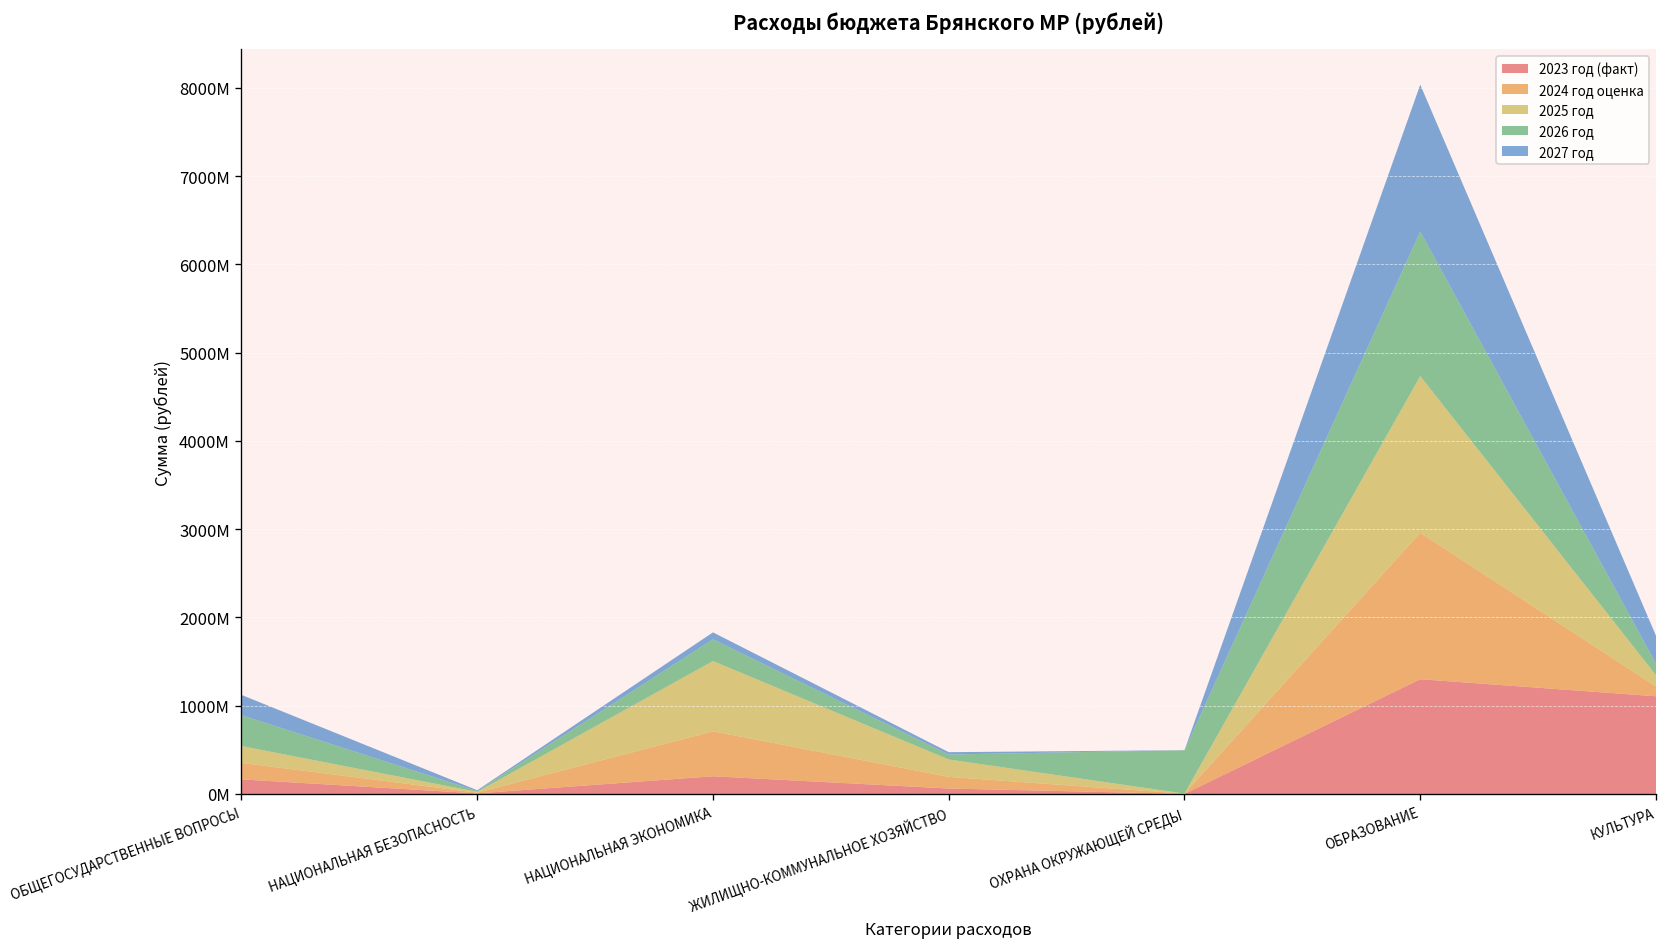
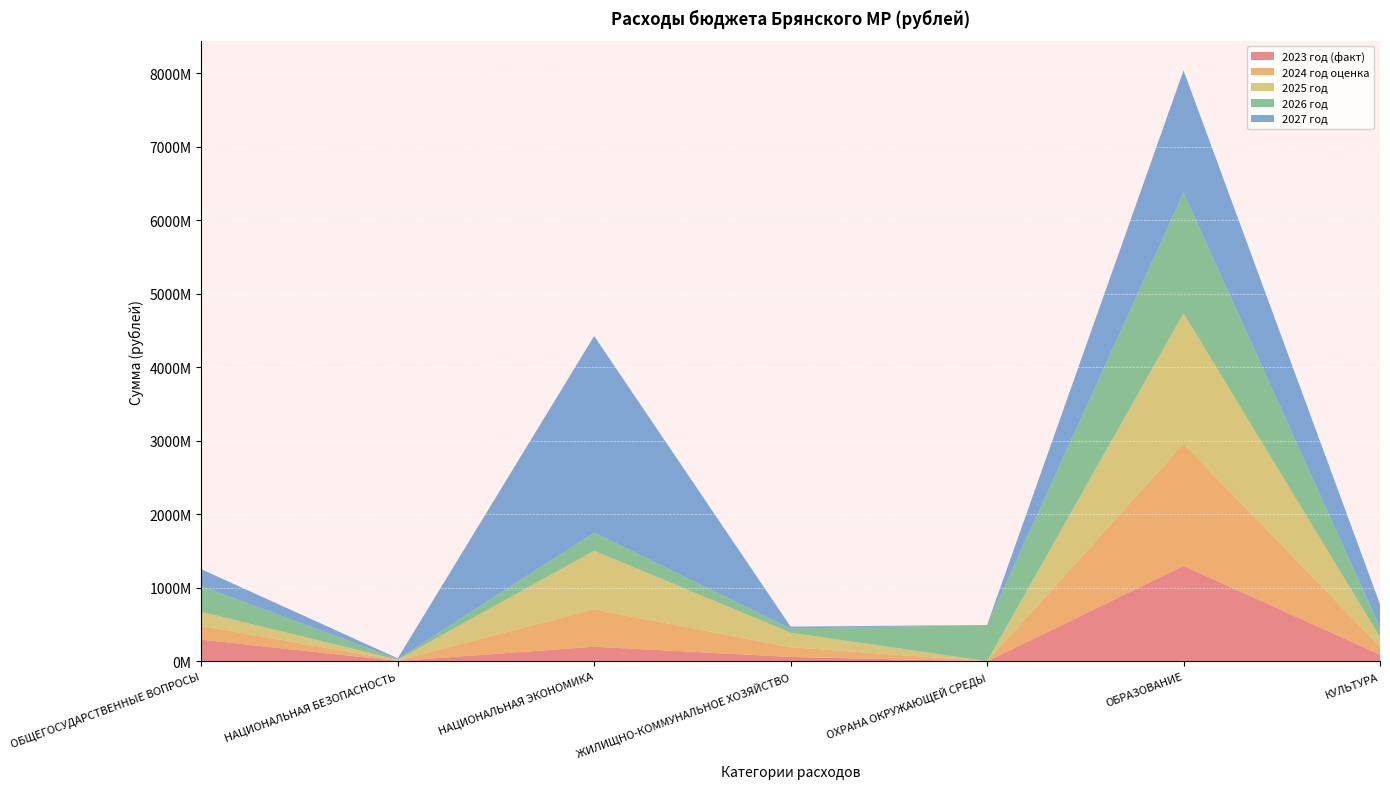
  {
    "2023 год (факт)": {
-     "ОБЩЕГОСУДАРСТВЕННЫЕ ВОПРОСЫ": 200000000,
+     "ОБЩЕГОСУДАРСТВЕННЫЕ ВОПРОСЫ": 300000000,
      "НАЦИОНАЛЬНАЯ ЭКОНОМИКА": 200000000,
      "ЖИЛИЩНО-КОММУНАЛЬНОЕ ХОЗЯЙСТВО": 100000000,
      "ОБРАЗОВАНИЕ": 1300000000,
-     "КУЛЬТУРА": 1100000000
+     "КУЛЬТУРА": 100000000
    },
    "2026 год": {
      "ОБЩЕГОСУДАРСТВЕННЫЕ ВОПРОСЫ": 300000000,
      "НАЦИОНАЛЬНАЯ ЭКОНОМИКА": 200000000,
      "ОБРАЗОВАНИЕ": 1600000000,
      "КУЛЬТУРА": 100000000
    },
    "2027 год": {
      "ОБЩЕГОСУДАРСТВЕННЫЕ ВОПРОСЫ": 200000000,
-     "НАЦИОНАЛЬНАЯ ЭКОНОМИКА": 100000000,
+     "НАЦИОНАЛЬНАЯ ЭКОНОМИКА": 2700000000,
      "ОБРАЗОВАНИЕ": 1700000000,
      "КУЛЬТУРА": 300000000
    }
  }
